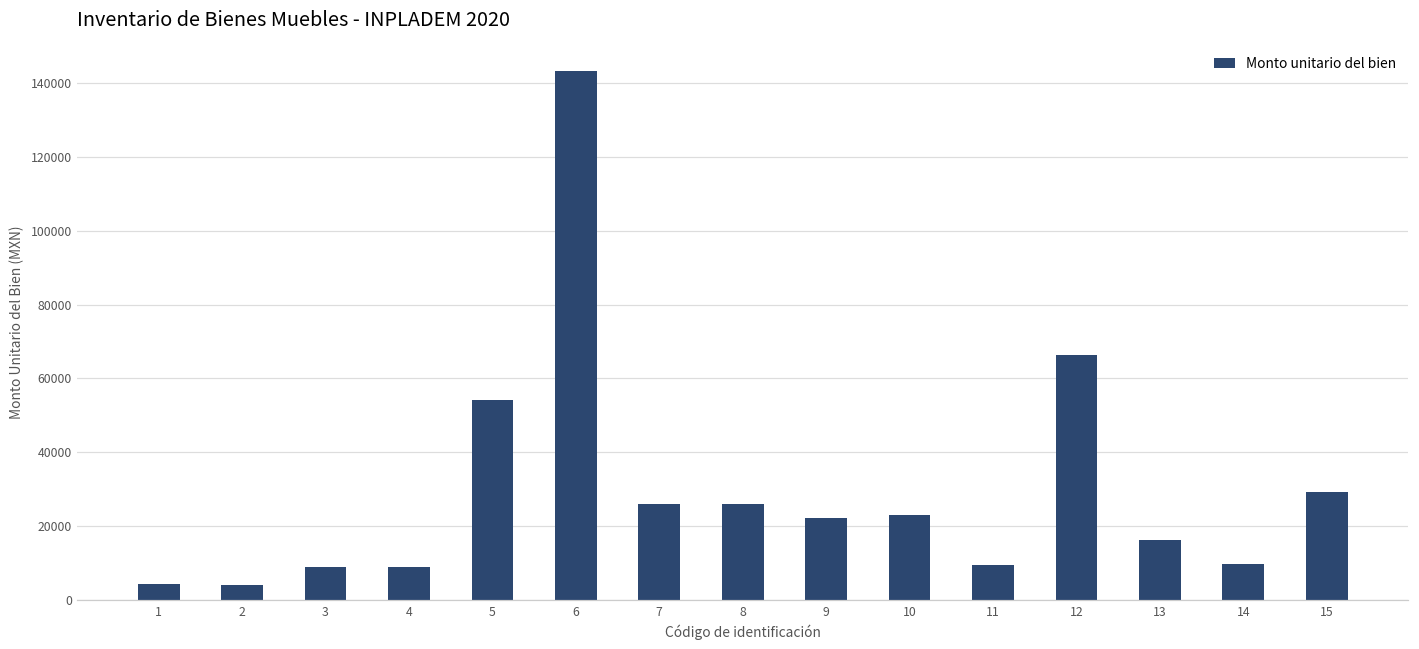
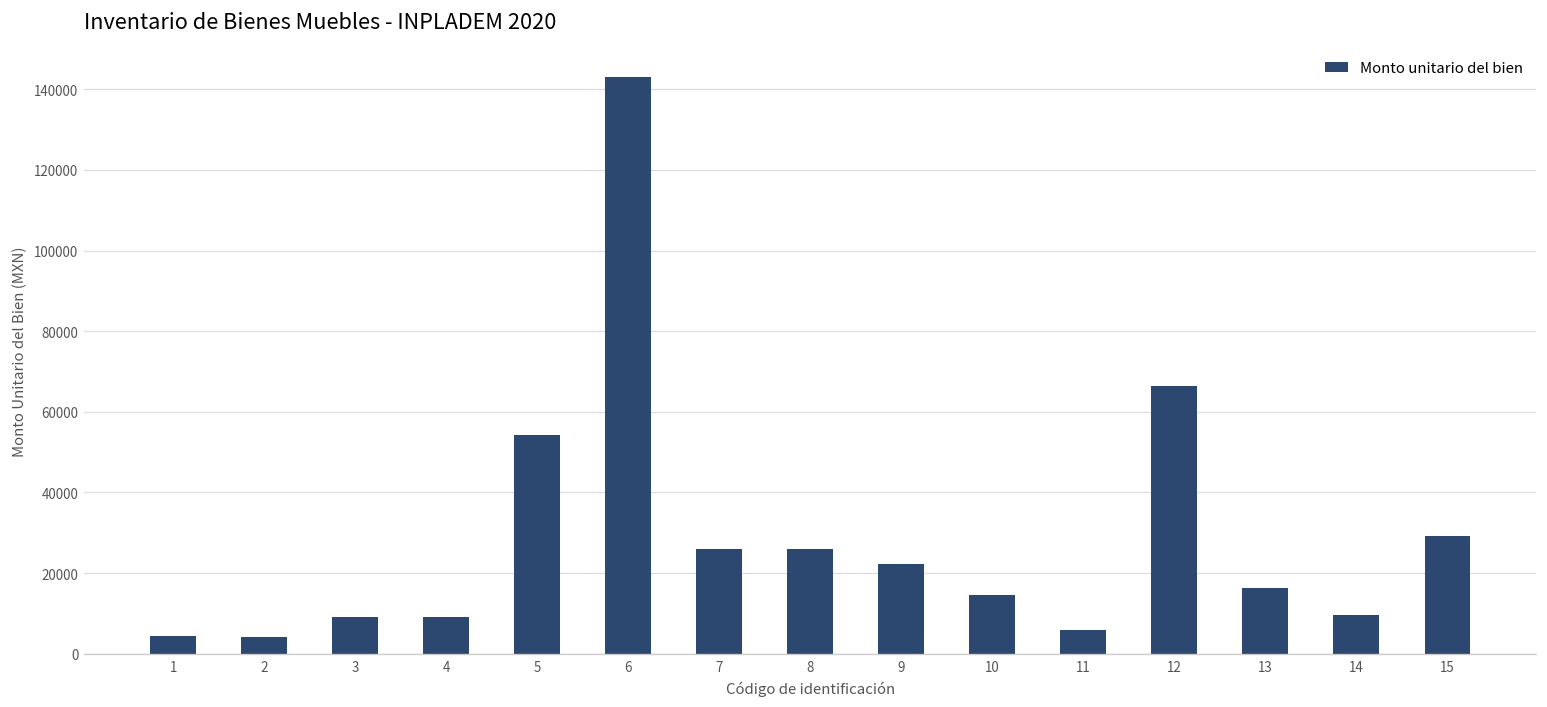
  {
    "1": 4000,
    "2": 4000,
    "3": 9000,
    "4": 9000,
    "5": 54000,
    "6": 143000,
    "7": 26000,
    "8": 26000,
    "9": 22000,
-   "10": 23000,
-   "11": 10000,
+   "10": 14000,
+   "11": 6000,
    "12": 66000,
    "13": 16000,
    "14": 10000,
    "15": 29000
  }
